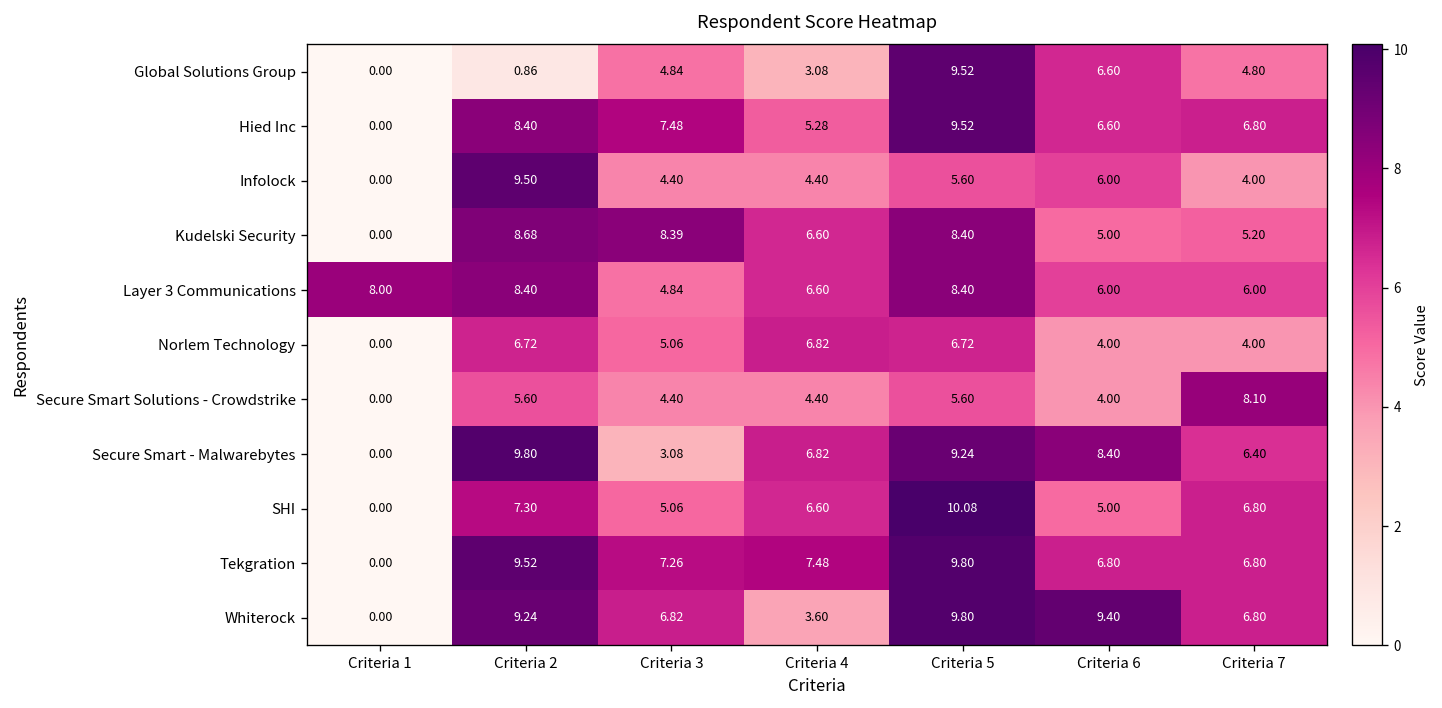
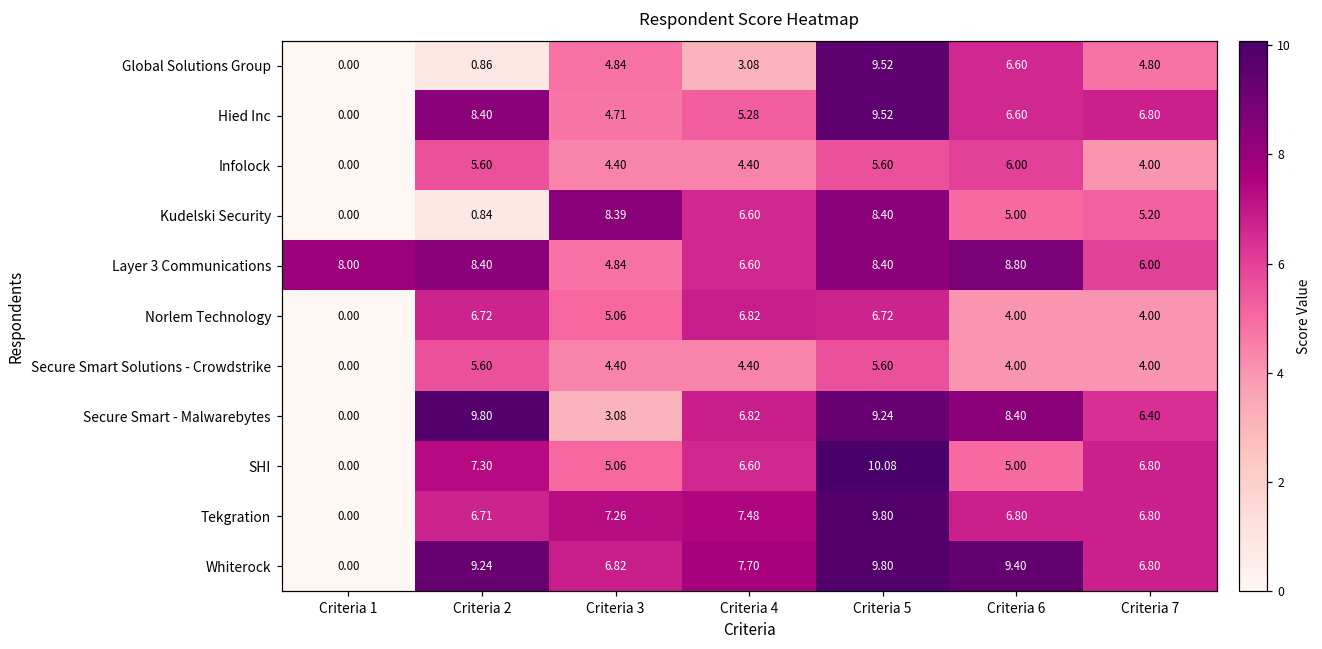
  {
    "Global Solutions Group": {
      "Criteria 1": 0.00,
      "Criteria 2": 0.86,
      "Criteria 3": 4.84,
      "Criteria 4": 3.08,
      "Criteria 5": 9.52,
      "Criteria 6": 6.60,
      "Criteria 7": 4.80
    },
    "Hied Inc": {
      "Criteria 1": 0.00,
      "Criteria 2": 8.40,
-     "Criteria 3": 7.48,
+     "Criteria 3": 4.71,
      "Criteria 4": 5.28,
      "Criteria 5": 9.52,
      "Criteria 6": 6.60,
      "Criteria 7": 6.80
    },
    "Infolock": {
      "Criteria 1": 0.00,
-     "Criteria 2": 9.50,
+     "Criteria 2": 5.60,
      "Criteria 3": 4.40,
      "Criteria 4": 4.40,
      "Criteria 5": 5.60,
      "Criteria 6": 6.00,
      "Criteria 7": 4.00
    },
    "Kudelski Security": {
      "Criteria 1": 0.00,
-     "Criteria 2": 8.68,
+     "Criteria 2": 0.84,
      "Criteria 3": 8.39,
      "Criteria 4": 6.60,
      "Criteria 5": 8.40,
      "Criteria 6": 5.00,
      "Criteria 7": 5.20
    },
    "Layer 3 Communications": {
      "Criteria 1": 8.00,
      "Criteria 2": 8.40,
      "Criteria 3": 4.84,
      "Criteria 4": 6.60,
      "Criteria 5": 8.40,
-     "Criteria 6": 6.00,
+     "Criteria 6": 8.80,
      "Criteria 7": 6.00
    },
    "Norlem Technology": {
      "Criteria 1": 0.00,
      "Criteria 2": 6.72,
      "Criteria 3": 5.06,
      "Criteria 4": 6.82,
      "Criteria 5": 6.72,
      "Criteria 6": 4.00,
      "Criteria 7": 4.00
    },
    "Secure Smart Solutions - Crowdstrike": {
      "Criteria 1": 0.00,
      "Criteria 2": 5.60,
      "Criteria 3": 4.40,
      "Criteria 4": 4.40,
      "Criteria 5": 5.60,
      "Criteria 6": 4.00,
-     "Criteria 7": 8.10
+     "Criteria 7": 4.00
    },
    "Secure Smart - Malwarebytes": {
      "Criteria 1": 0.00,
      "Criteria 2": 9.80,
      "Criteria 3": 3.08,
      "Criteria 4": 6.82,
      "Criteria 5": 9.24,
      "Criteria 6": 8.40,
      "Criteria 7": 6.40
    },
    "SHI": {
      "Criteria 1": 0.00,
      "Criteria 2": 7.30,
      "Criteria 3": 5.06,
      "Criteria 4": 6.60,
      "Criteria 5": 10.08,
      "Criteria 6": 5.00,
      "Criteria 7": 6.80
    },
    "Tekgration": {
      "Criteria 1": 0.00,
-     "Criteria 2": 9.52,
+     "Criteria 2": 6.71,
      "Criteria 3": 7.26,
      "Criteria 4": 7.48,
      "Criteria 5": 9.80,
      "Criteria 6": 6.80,
      "Criteria 7": 6.80
    },
    "Whiterock": {
      "Criteria 1": 0.00,
      "Criteria 2": 9.24,
      "Criteria 3": 6.82,
-     "Criteria 4": 3.60,
+     "Criteria 4": 7.70,
      "Criteria 5": 9.80,
      "Criteria 6": 9.40,
      "Criteria 7": 6.80
    }
  }
